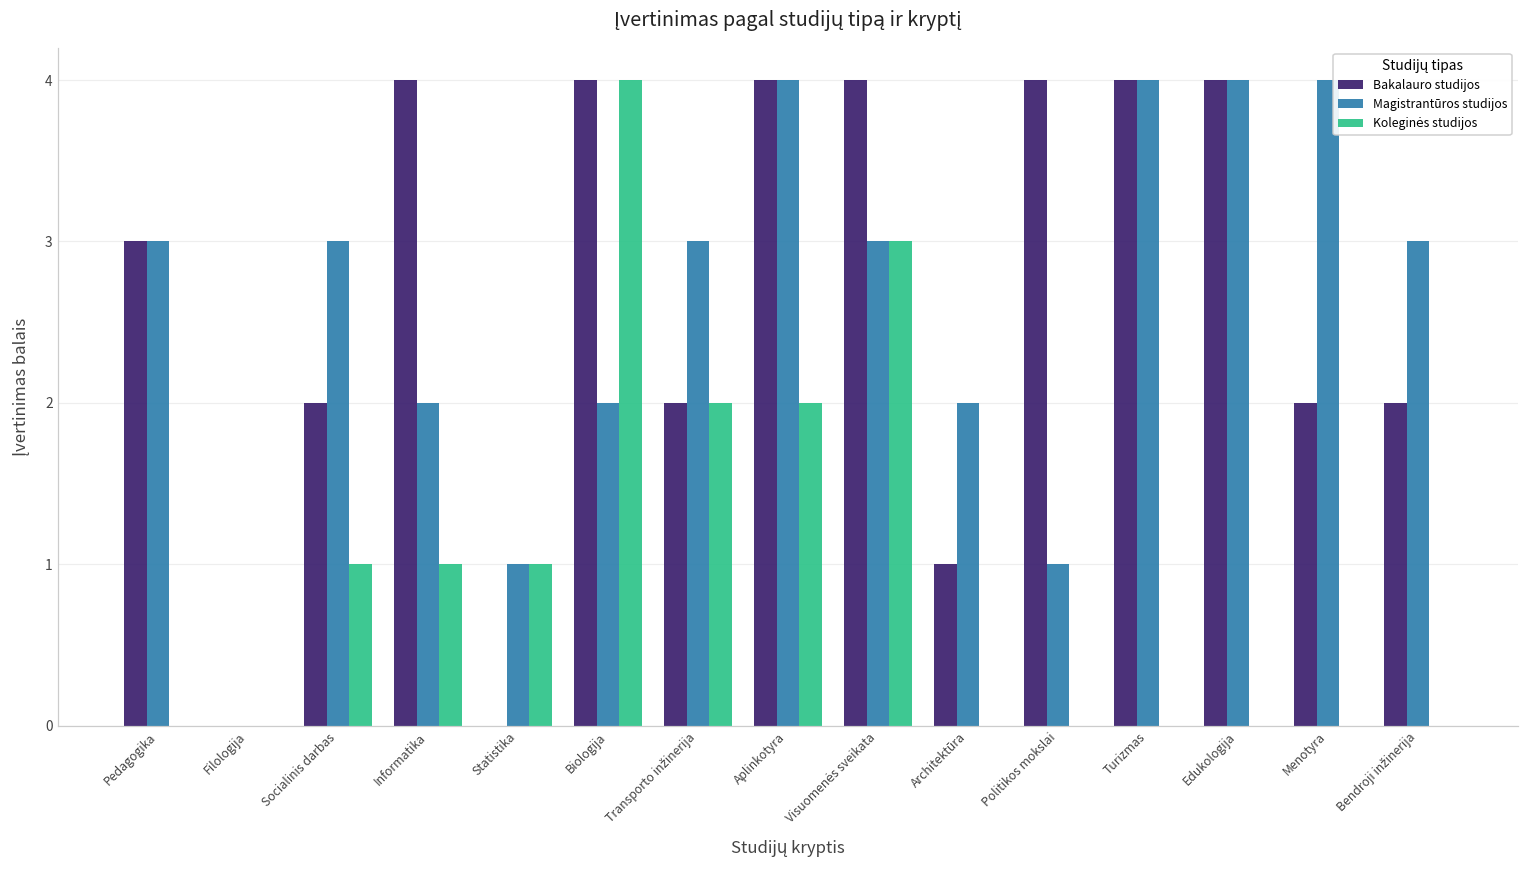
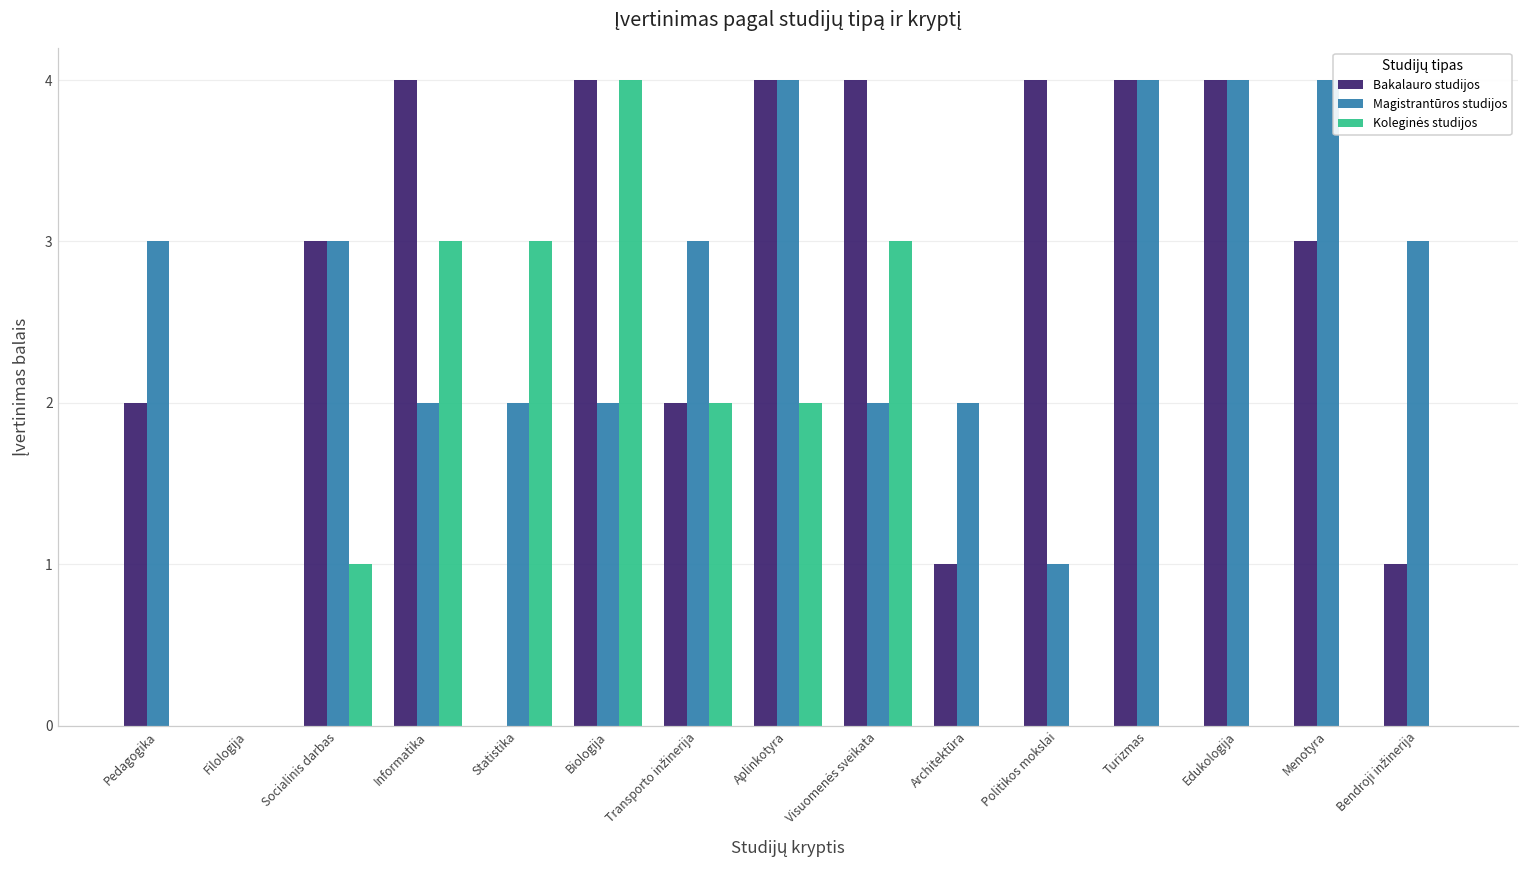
  {
    "Bakalauro studijos": {
-     "Pedagogika": 3,
+     "Pedagogika": 2,
      "Filologija": 0,
-     "Socialinis darbas": 2,
+     "Socialinis darbas": 3,
      "Informatika": 4,
      "Statistika": 0,
      "Biologija": 4,
      "Transporto inžinerija": 2,
      "Aplinkotyra": 4,
      "Visuomenės sveikata": 4,
      "Architektūra": 1,
      "Politikos mokslai": 4,
      "Turizmas": 4,
      "Edukologija": 4,
-     "Menotyra": 2,
-     "Bendroji inžinerija": 2
+     "Menotyra": 3,
+     "Bendroji inžinerija": 1
    },
    "Magistrantūros studijos": {
      "Pedagogika": 3,
      "Filologija": 0,
      "Socialinis darbas": 3,
      "Informatika": 2,
-     "Statistika": 1,
+     "Statistika": 2,
      "Biologija": 2,
      "Transporto inžinerija": 3,
      "Aplinkotyra": 4,
-     "Visuomenės sveikata": 3,
+     "Visuomenės sveikata": 2,
      "Architektūra": 2,
      "Politikos mokslai": 1,
      "Turizmas": 4,
      "Edukologija": 4,
      "Menotyra": 4,
      "Bendroji inžinerija": 3
    },
    "Koleginės studijos": {
      "Pedagogika": 0,
      "Filologija": 0,
      "Socialinis darbas": 1,
-     "Informatika": 1,
-     "Statistika": 1,
+     "Informatika": 3,
+     "Statistika": 3,
      "Biologija": 4,
      "Transporto inžinerija": 2,
      "Aplinkotyra": 2,
      "Visuomenės sveikata": 3,
      "Architektūra": 0,
      "Politikos mokslai": 0,
      "Turizmas": 0,
      "Edukologija": 0,
      "Menotyra": 0,
      "Bendroji inžinerija": 0
    }
  }
